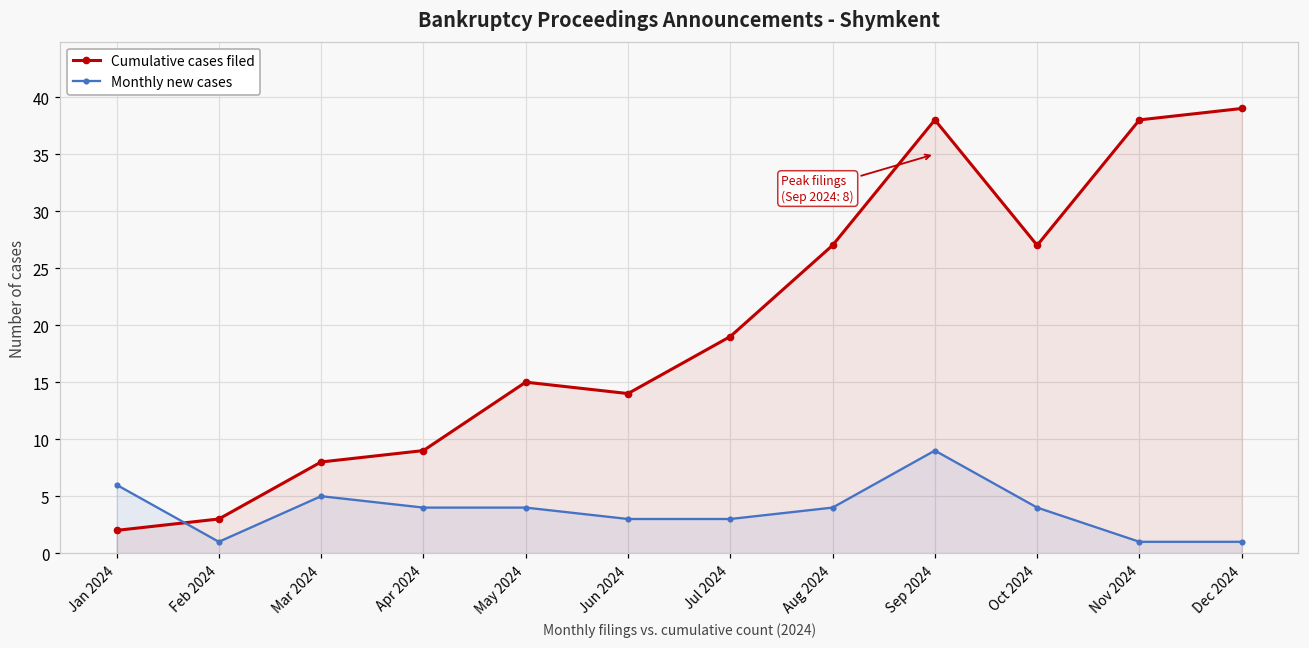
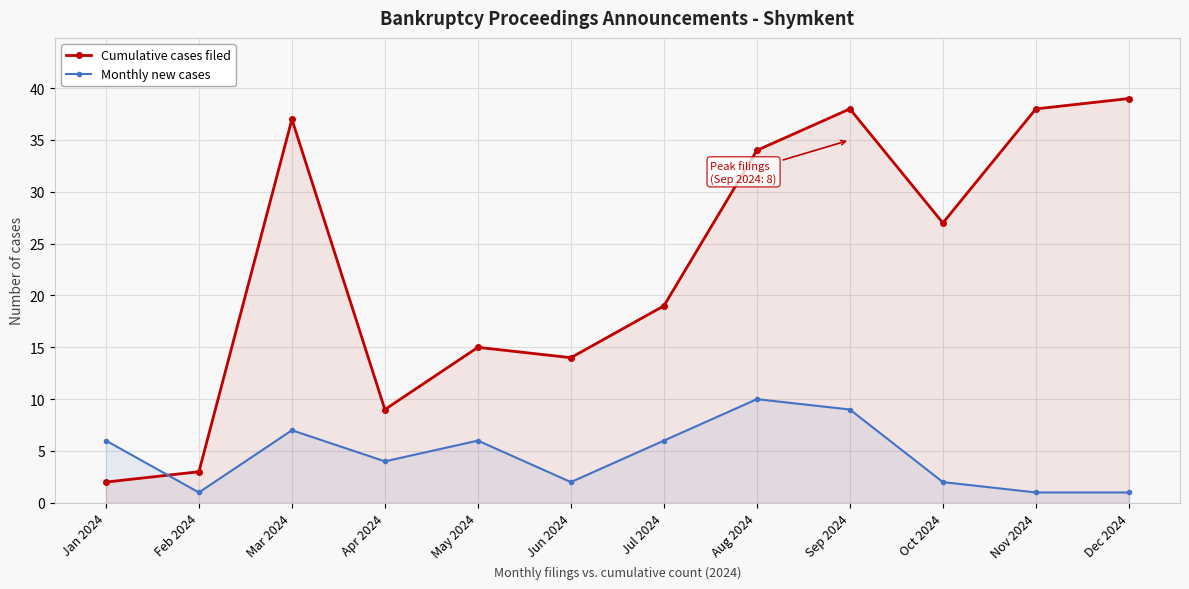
  {
    "Cumulative cases filed": {
      "Jan 2024": 2,
      "Feb 2024": 3,
-     "Mar 2024": 8,
+     "Mar 2024": 37,
      "Apr 2024": 9,
      "May 2024": 15,
      "Jun 2024": 14,
      "Jul 2024": 19,
-     "Aug 2024": 27,
+     "Aug 2024": 34,
      "Sep 2024": 38,
      "Oct 2024": 27,
      "Nov 2024": 38,
      "Dec 2024": 39
    },
    "Monthly new cases": {
      "Jan 2024": 6,
      "Feb 2024": 1,
-     "Mar 2024": 5,
+     "Mar 2024": 7,
      "Apr 2024": 4,
-     "May 2024": 4,
-     "Jun 2024": 3,
-     "Jul 2024": 3,
-     "Aug 2024": 4,
+     "May 2024": 6,
+     "Jun 2024": 2,
+     "Jul 2024": 6,
+     "Aug 2024": 10,
      "Sep 2024": 9,
-     "Oct 2024": 4,
+     "Oct 2024": 2,
      "Nov 2024": 1,
      "Dec 2024": 1
    }
  }
